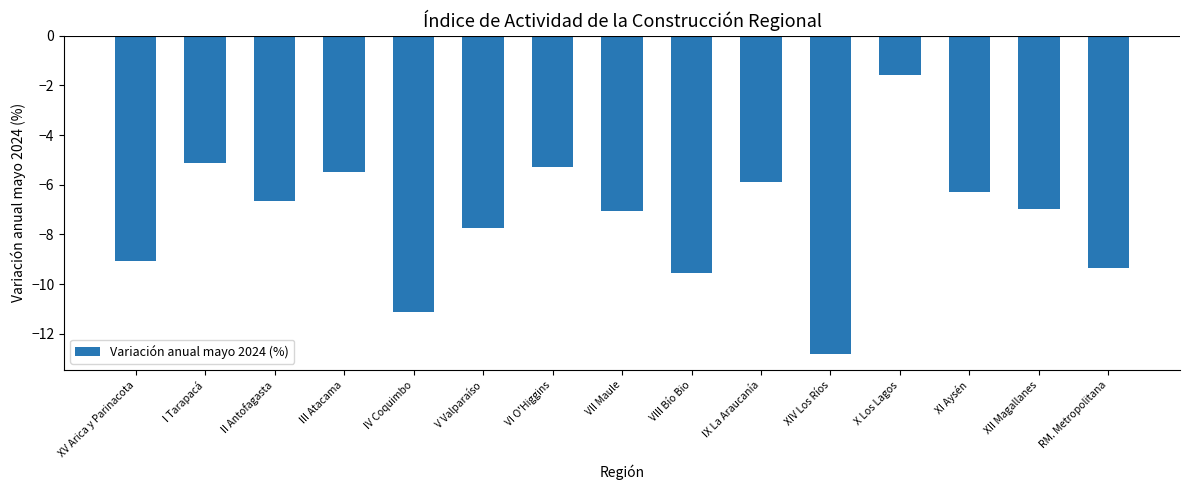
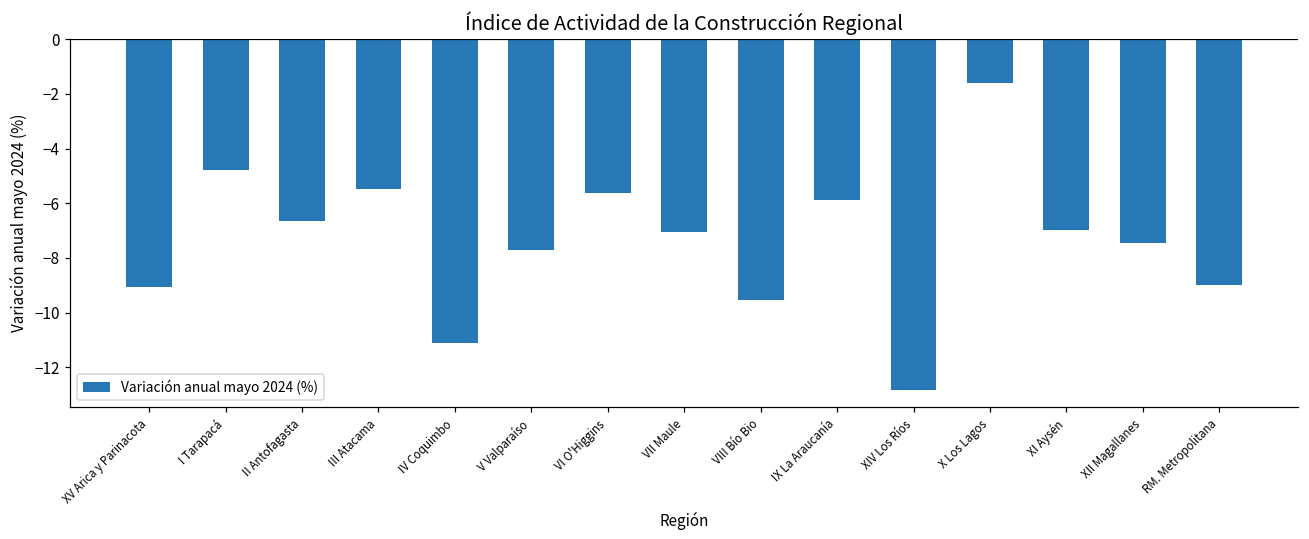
  {
    "XV Arica y Parinacota": -9.1,
-   "I Tarapacá": -5.1,
+   "I Tarapacá": -4.8,
    "II Antofagasta": -6.6,
    "III Atacama": -5.5,
    "IV Coquimbo": -11.1,
    "V Valparaíso": -7.7,
-   "VI O'Higgins": -5.3,
+   "VI O'Higgins": -5.6,
    "VII Maule": -7.0,
    "VIII Bío Bio": -9.6,
    "IX La Araucanía": -5.9,
    "XIV Los Ríos": -12.8,
    "X Los Lagos": -1.6,
-   "XI Aysén": -6.3,
-   "XII Magallanes": -7.0,
-   "RM. Metropolitana": -9.4
+   "XI Aysén": -7.0,
+   "XII Magallanes": -7.5,
+   "RM. Metropolitana": -9.0
  }
